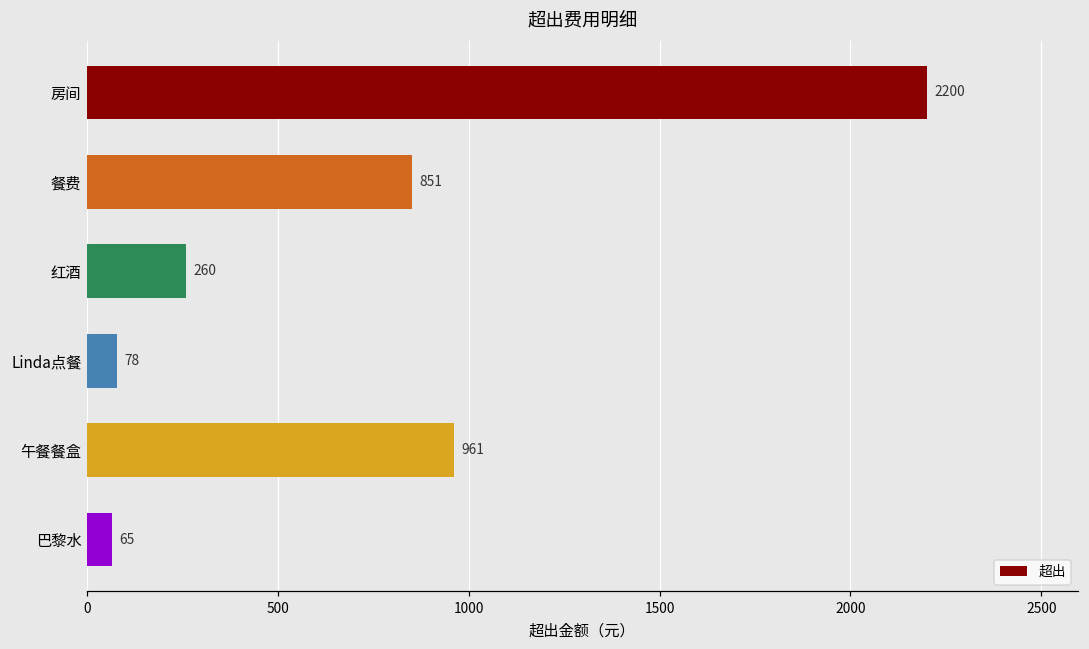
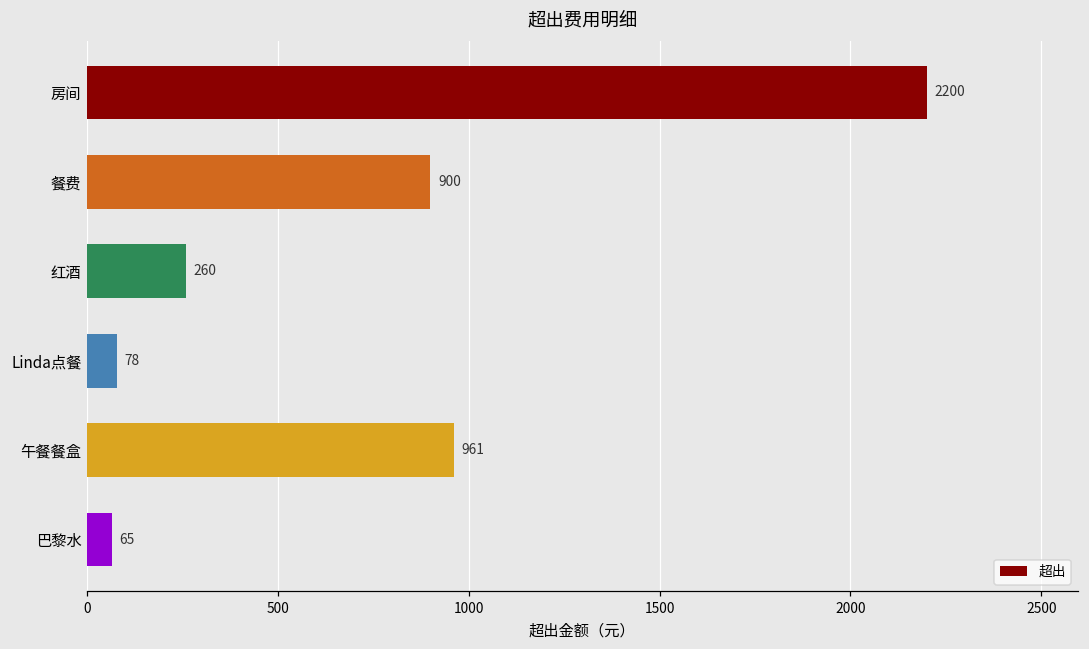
  {
    "房间": 2200,
-   "餐费": 851,
+   "餐费": 900,
    "红酒": 260,
    "Linda点餐": 78,
    "午餐餐盒": 961,
    "巴黎水": 65
  }
